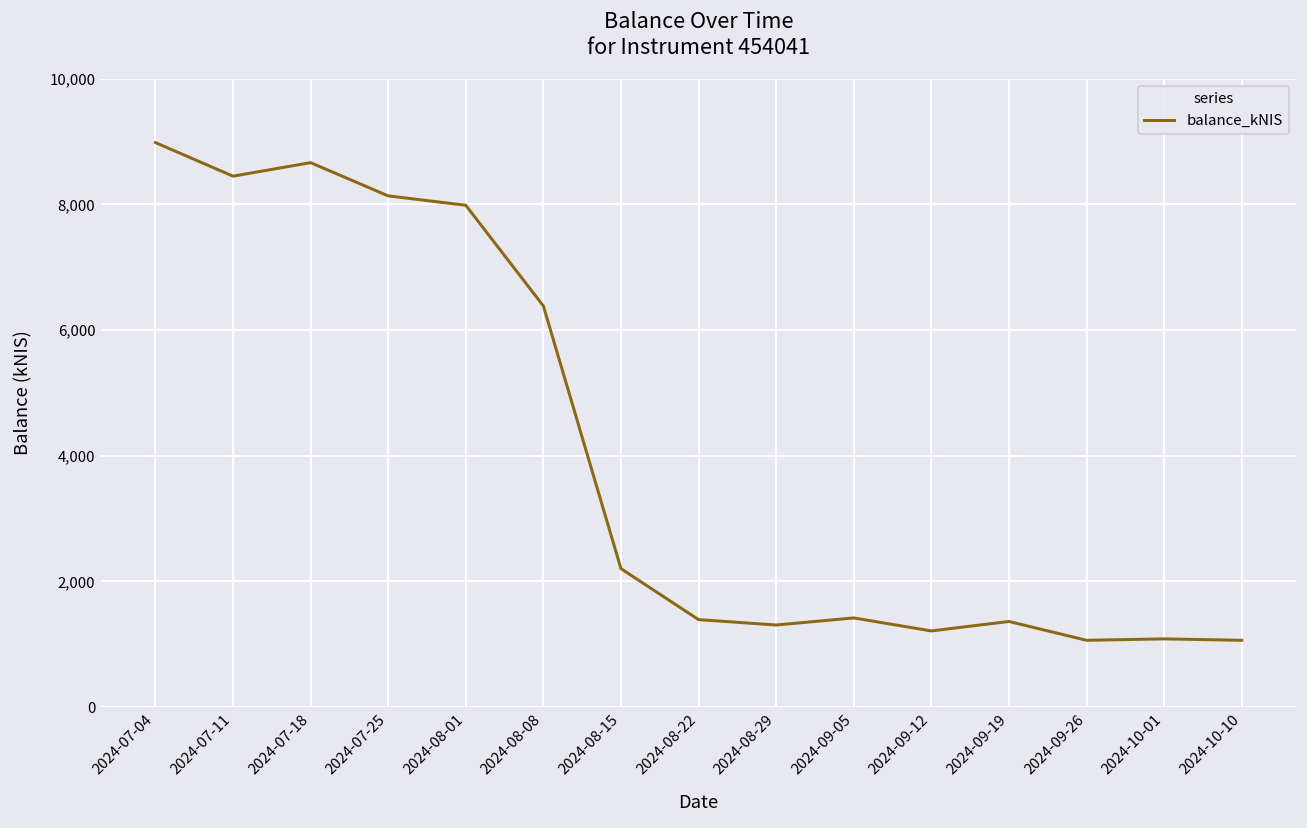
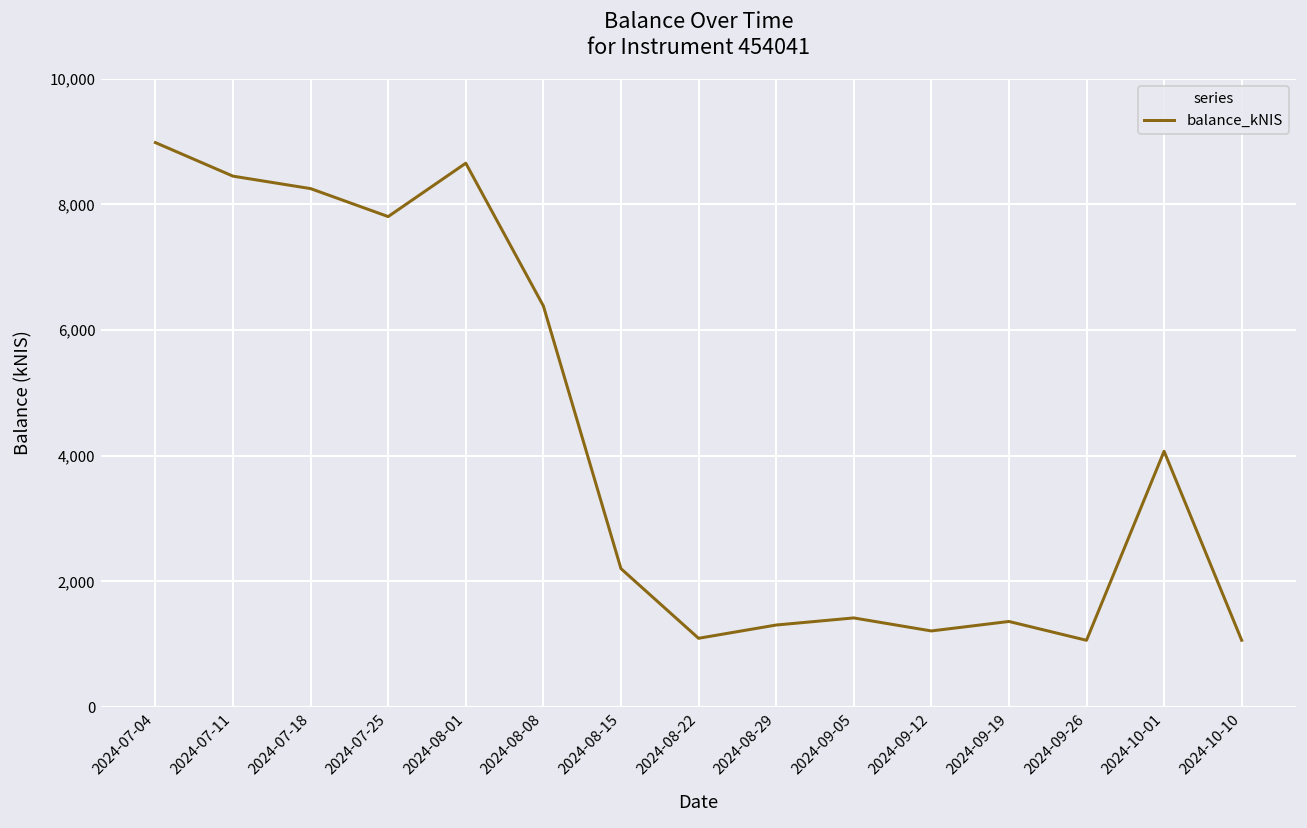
  {
    "2024-07-04": "9,000",
    "2024-07-11": "8,400",
-   "2024-07-18": "8,700",
-   "2024-07-25": "8,100",
-   "2024-08-01": "8,000",
+   "2024-07-18": "8,300",
+   "2024-07-25": "7,800",
+   "2024-08-01": "8,700",
    "2024-08-08": "6,400",
    "2024-08-15": "2,200",
-   "2024-08-22": "1,400",
+   "2024-08-22": "1,100",
    "2024-08-29": "1,300",
    "2024-09-05": "1,400",
    "2024-09-12": "1,200",
    "2024-09-19": "1,400",
    "2024-09-26": "1,100",
-   "2024-10-01": "1,100",
+   "2024-10-01": "4,100",
    "2024-10-10": "1,100"
  }
